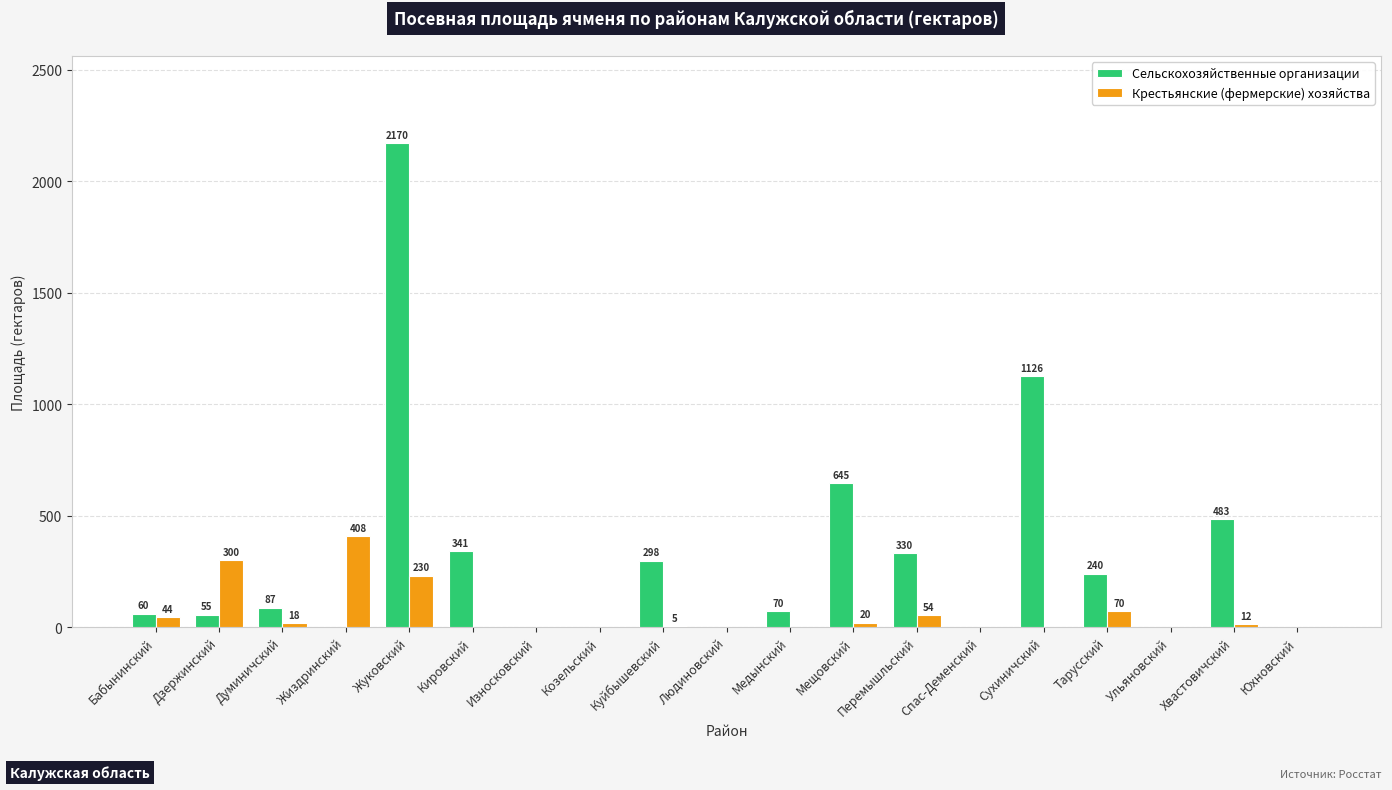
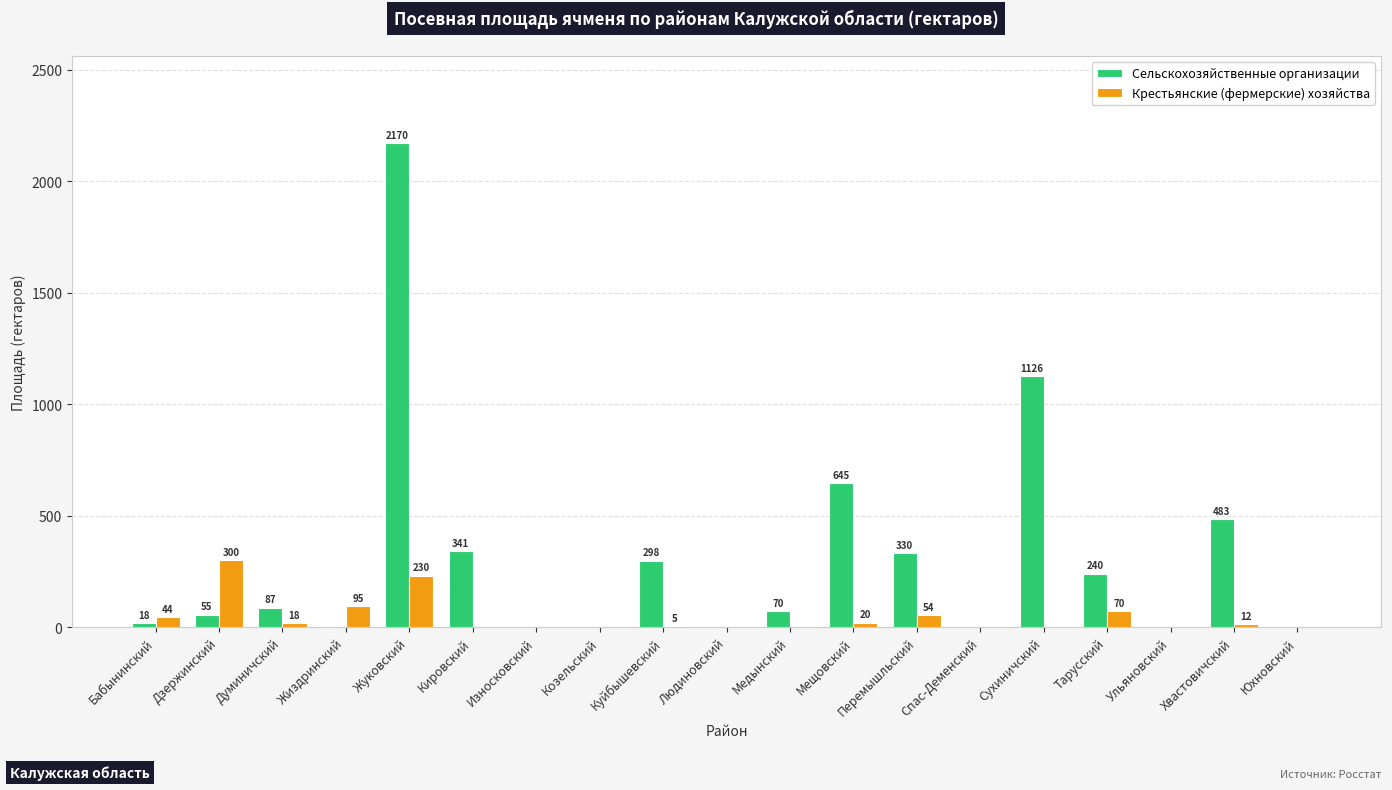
  {
    "Сельскохозяйственные организации": {
-     "Бабынинский": 60,
+     "Бабынинский": 18,
      "Дзержинский": 55,
      "Думиничский": 87,
      "Жуковский": 2170,
      "Кировский": 341,
      "Куйбышевский": 298,
      "Медынский": 70,
      "Мещовский": 645,
      "Перемышльский": 330,
      "Сухиничский": 1126,
      "Тарусский": 240,
      "Хвастовичский": 483
    },
    "Крестьянские (фермерские) хозяйства": {
      "Бабынинский": 44,
      "Дзержинский": 300,
      "Думиничский": 18,
-     "Жиздринский": 408,
+     "Жиздринский": 95,
      "Жуковский": 230,
      "Куйбышевский": 5,
      "Мещовский": 20,
      "Перемышльский": 54,
      "Тарусский": 70,
      "Хвастовичский": 12
    }
  }
